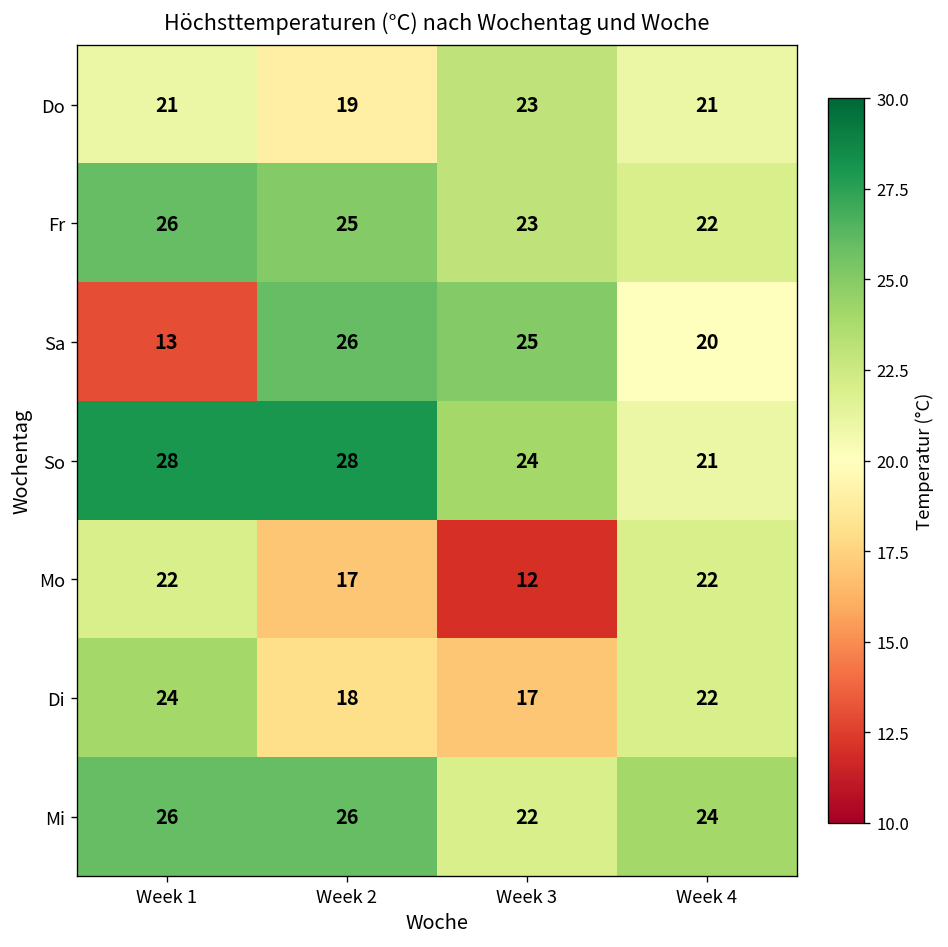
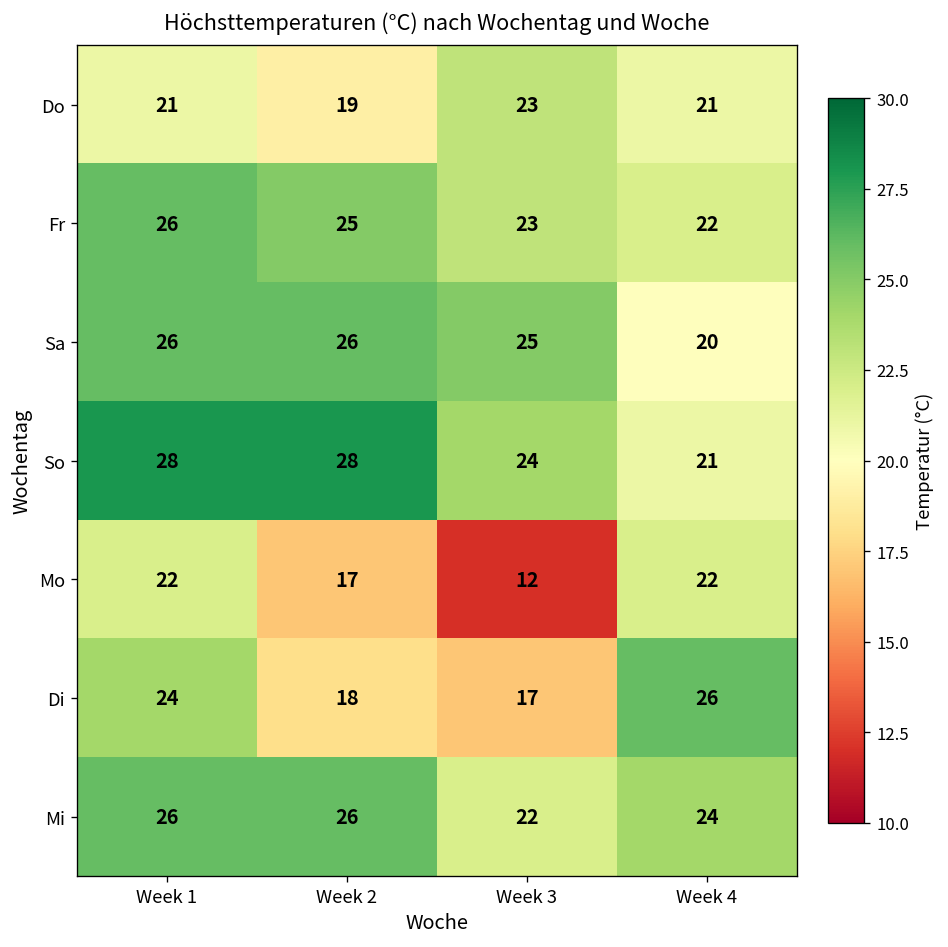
  {
    "Do": {
      "Week 1": 21,
      "Week 2": 19,
      "Week 3": 23,
      "Week 4": 21
    },
    "Fr": {
      "Week 1": 26,
      "Week 2": 25,
      "Week 3": 23,
      "Week 4": 22
    },
    "Sa": {
-     "Week 1": 13,
+     "Week 1": 26,
      "Week 2": 26,
      "Week 3": 25,
      "Week 4": 20
    },
    "So": {
      "Week 1": 28,
      "Week 2": 28,
      "Week 3": 24,
      "Week 4": 21
    },
    "Mo": {
      "Week 1": 22,
      "Week 2": 17,
      "Week 3": 12,
      "Week 4": 22
    },
    "Di": {
      "Week 1": 24,
      "Week 2": 18,
      "Week 3": 17,
-     "Week 4": 22
+     "Week 4": 26
    },
    "Mi": {
      "Week 1": 26,
      "Week 2": 26,
      "Week 3": 22,
      "Week 4": 24
    }
  }
